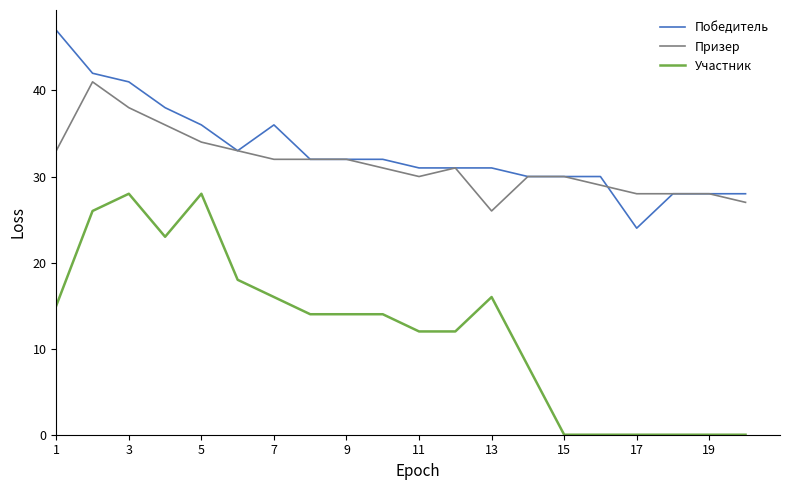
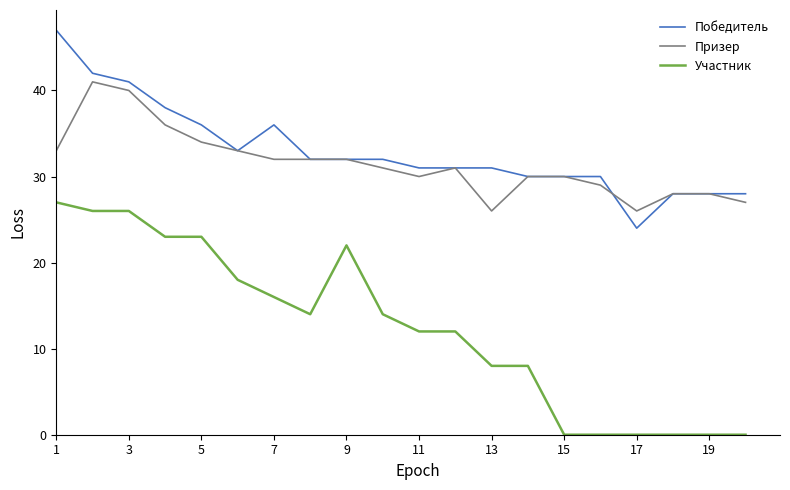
  {
    "Победитель": {
      "1": 47,
      "3": 41,
      "5": 36,
      "7": 36,
      "11": 31,
      "13": 31,
      "17": 24
    },
    "Призер": {
      "1": 33,
-     "3": 38,
+     "3": 40,
      "5": 34,
      "7": 32,
      "11": 30,
      "13": 26,
-     "17": 28
+     "17": 26
    },
    "Участник": {
-     "1": 15,
-     "3": 28,
-     "5": 28,
+     "1": 27,
+     "3": 26,
+     "5": 23,
      "7": 16,
-     "9": 14,
+     "9": 22,
      "11": 12,
-     "13": 16,
+     "13": 8,
      "15": 0,
      "17": 0,
      "19": 0
    }
  }
